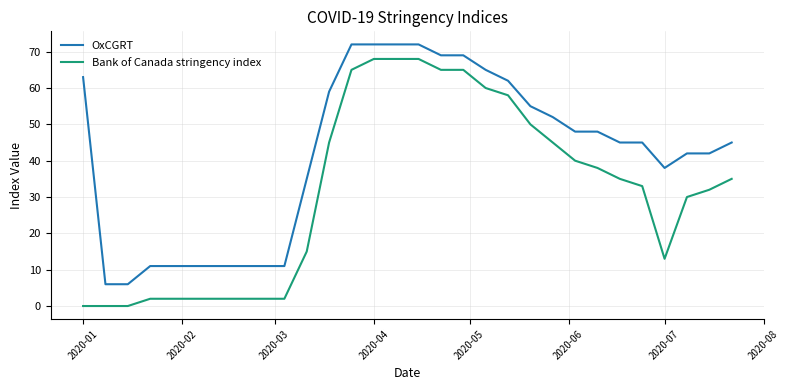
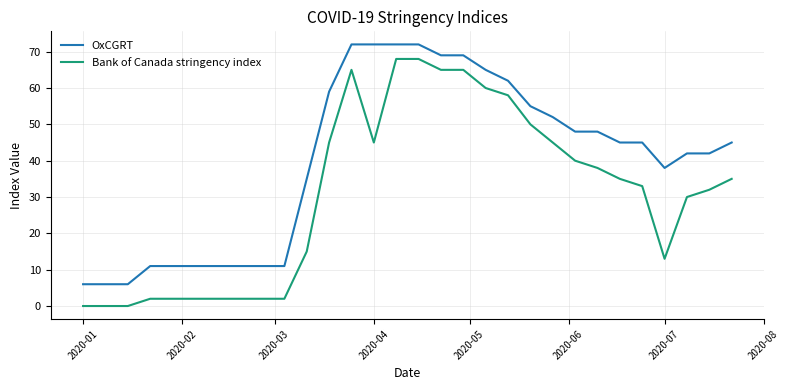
  {
    "OxCGRT": {
-     "2020-01": 63,
+     "2020-01": 6,
      "2020-04": 72,
      "2020-07": 38
    },
    "Bank of Canada stringency index": {
      "2020-01": 0,
-     "2020-04": 68,
+     "2020-04": 45,
      "2020-07": 13
    }
  }
